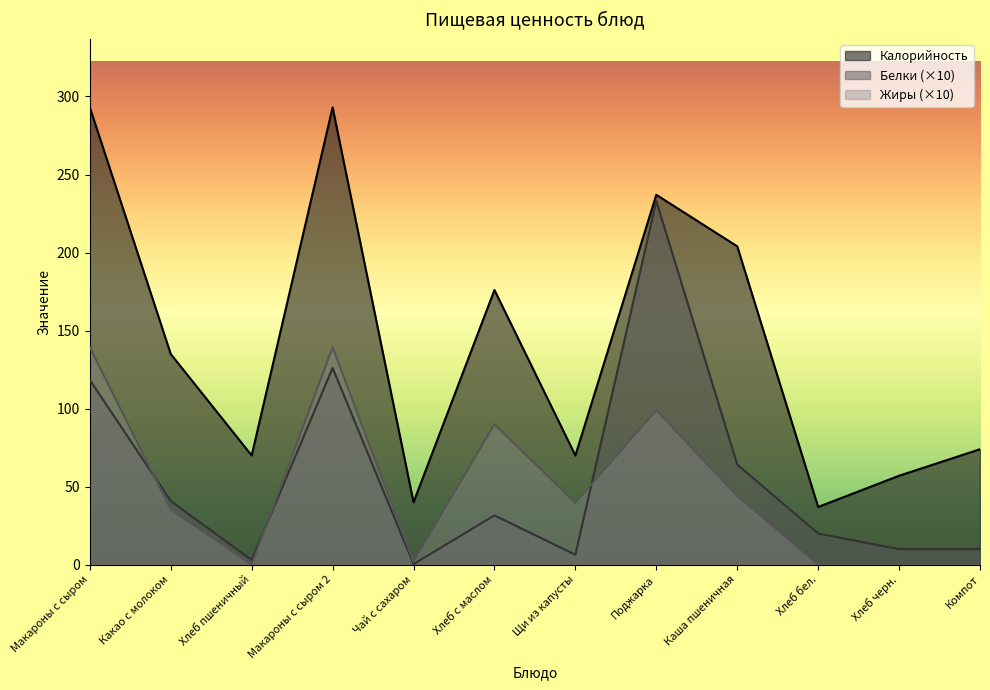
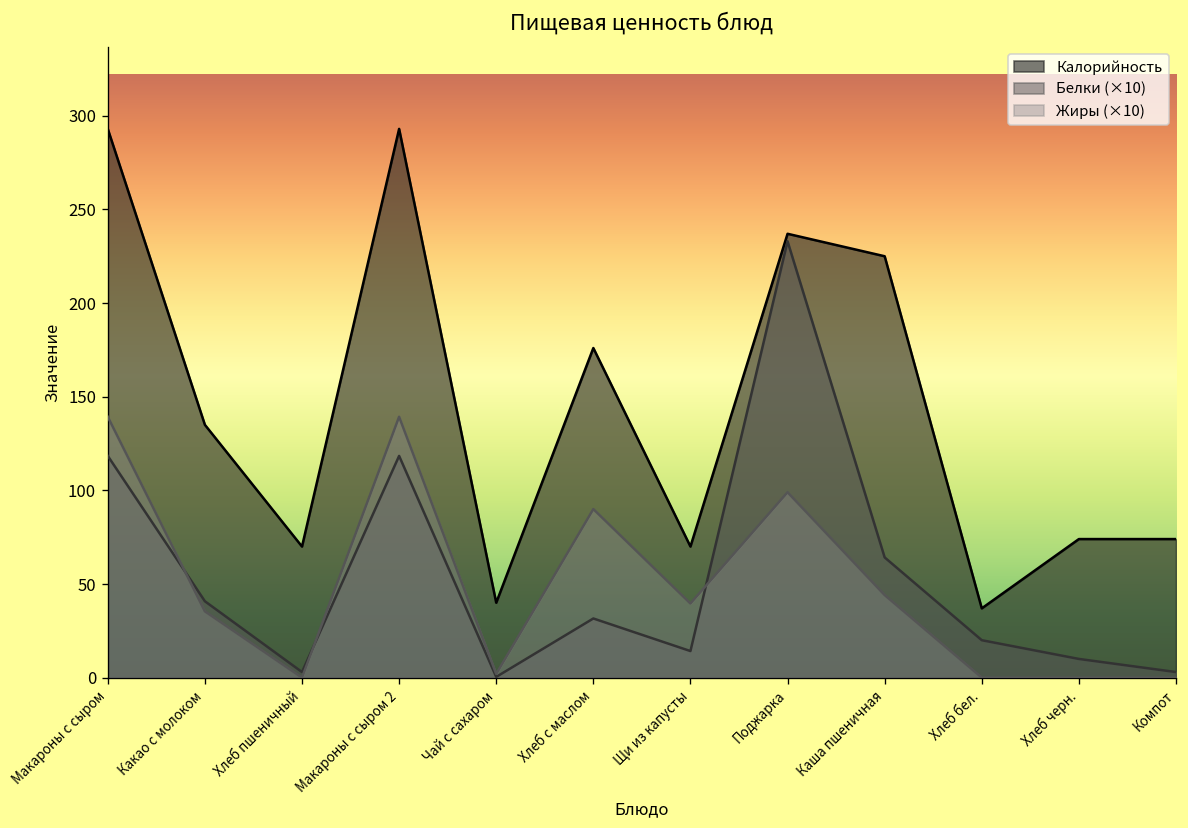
  {
    "Калорийность": {
      "Макароны с сыром": 293,
      "Какао с молоком": 135,
      "Хлеб пшеничный": 70,
      "Макароны с сыром 2": 293,
      "Чай с сахаром": 40,
      "Хлеб с маслом": 176,
      "Щи из капусты": 70,
      "Поджарка": 237,
-     "Каша пшеничная": 204,
+     "Каша пшеничная": 225,
      "Хлеб бел.": 37,
-     "Хлеб черн.": 57,
+     "Хлеб черн.": 74,
      "Компот": 74
    },
    "Белки (×10)": {
      "Макароны с сыром": 118,
      "Какао с молоком": 41,
      "Хлеб пшеничный": 3,
-     "Макароны с сыром 2": 126,
+     "Макароны с сыром 2": 118,
      "Хлеб с маслом": 32,
-     "Щи из капусты": 6,
+     "Щи из капусты": 14,
      "Поджарка": 233,
      "Каша пшеничная": 64,
      "Хлеб бел.": 20,
      "Хлеб черн.": 10,
-     "Компот": 10
+     "Компот": 3
    },
    "Жиры (×10)": {
      "Макароны с сыром": 139,
      "Какао с молоком": 35,
      "Хлеб пшеничный": 0,
      "Макароны с сыром 2": 139,
      "Хлеб с маслом": 90,
      "Щи из капусты": 40,
      "Поджарка": 99,
      "Каша пшеничная": 44,
      "Хлеб бел.": 0,
      "Хлеб черн.": 0,
      "Компот": 0
    }
  }
